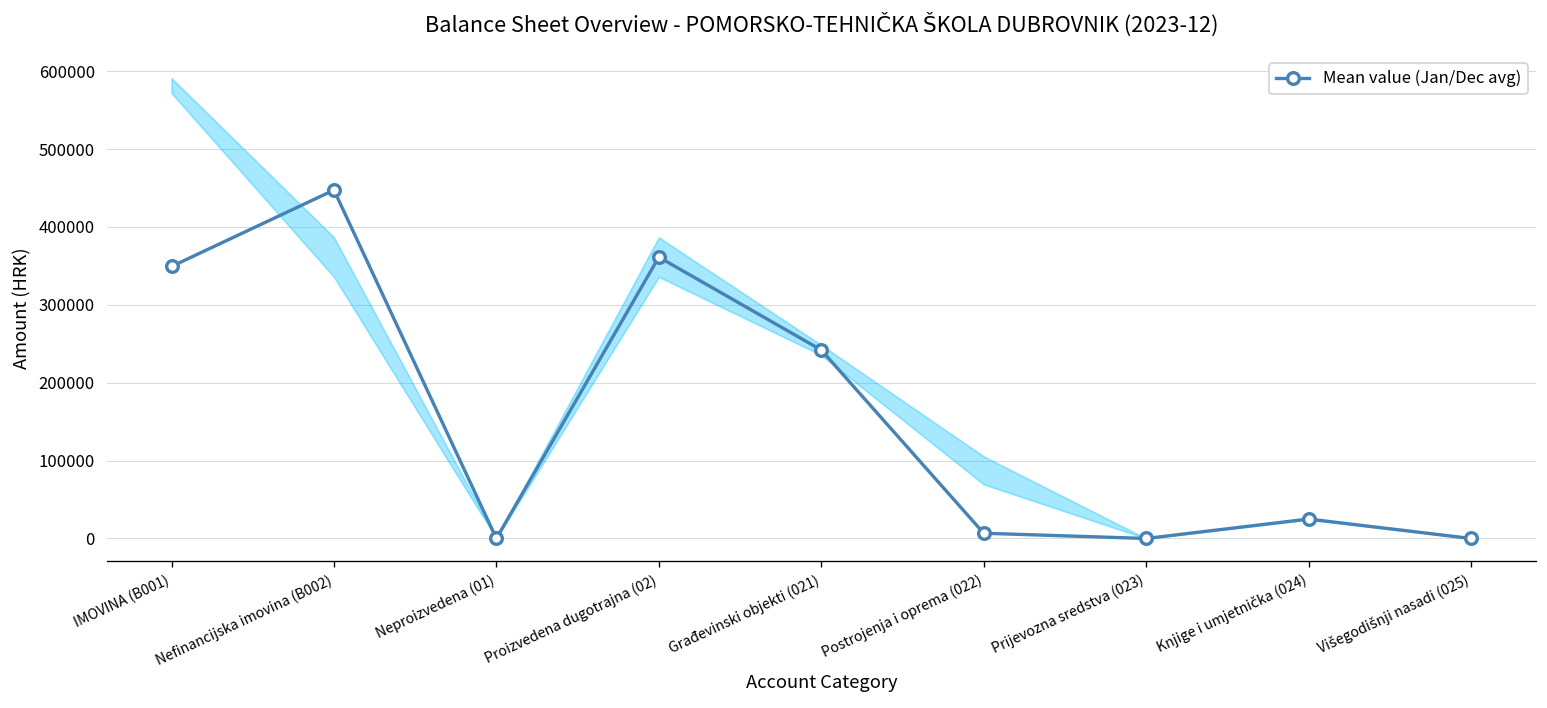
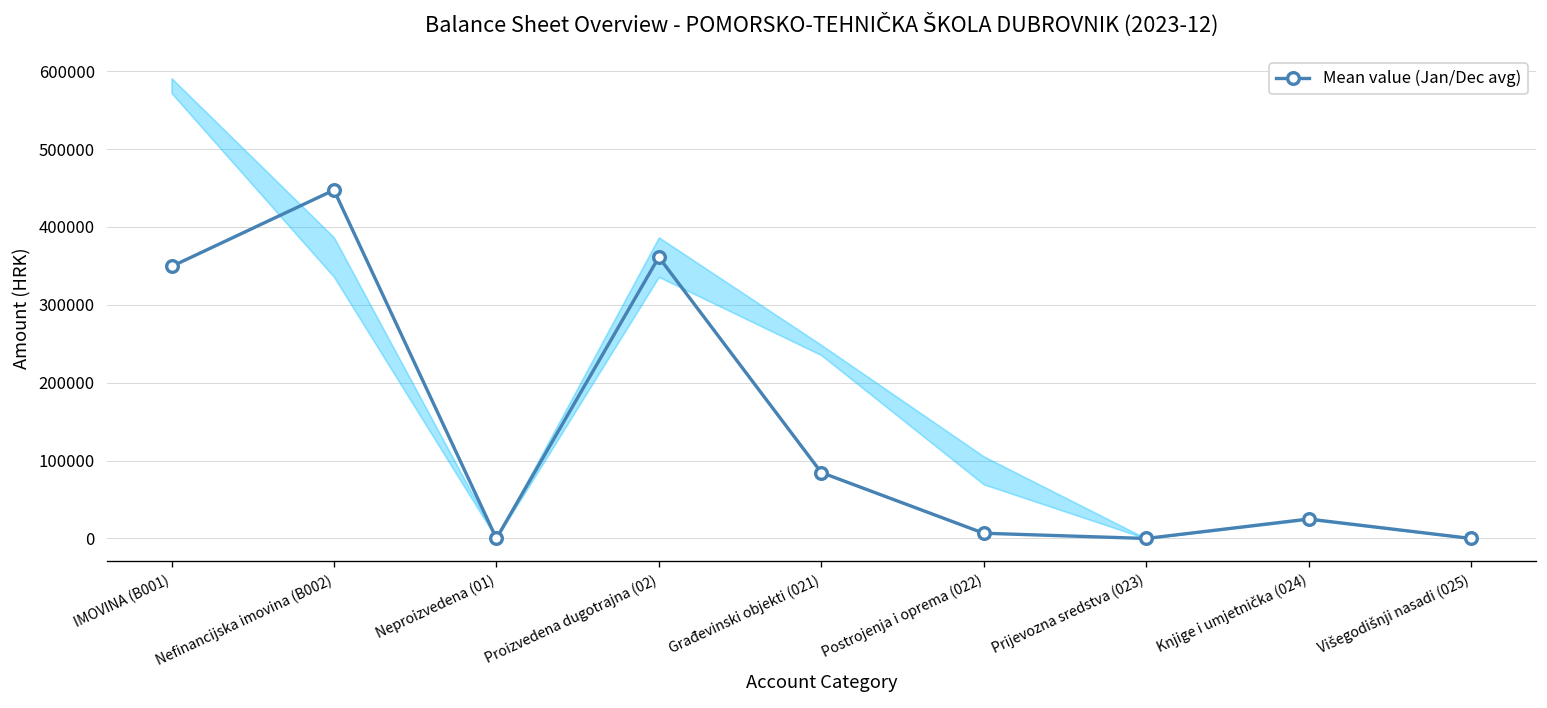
  {
    "Mean value (Jan/Dec avg)": {
      "IMOVINA (B001)": 350000,
      "Nefinancijska imovina (B002)": 450000,
      "Proizvedena dugotrajna (02)": 360000,
-     "Građevinski objekti (021)": 240000,
+     "Građevinski objekti (021)": 80000,
      "Postrojenja i oprema (022)": 10000
    }
  }
